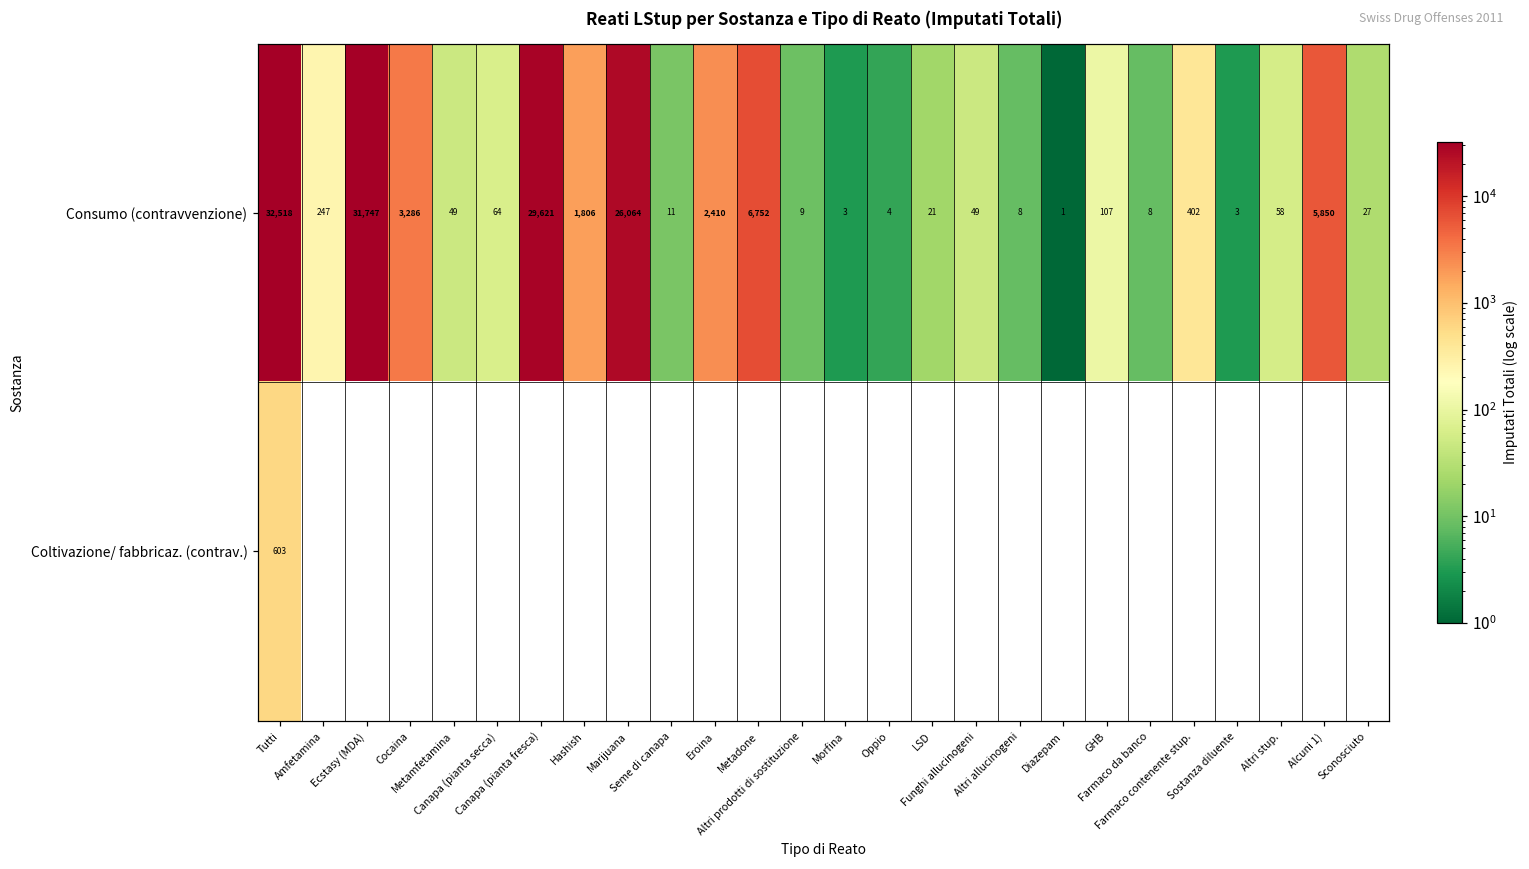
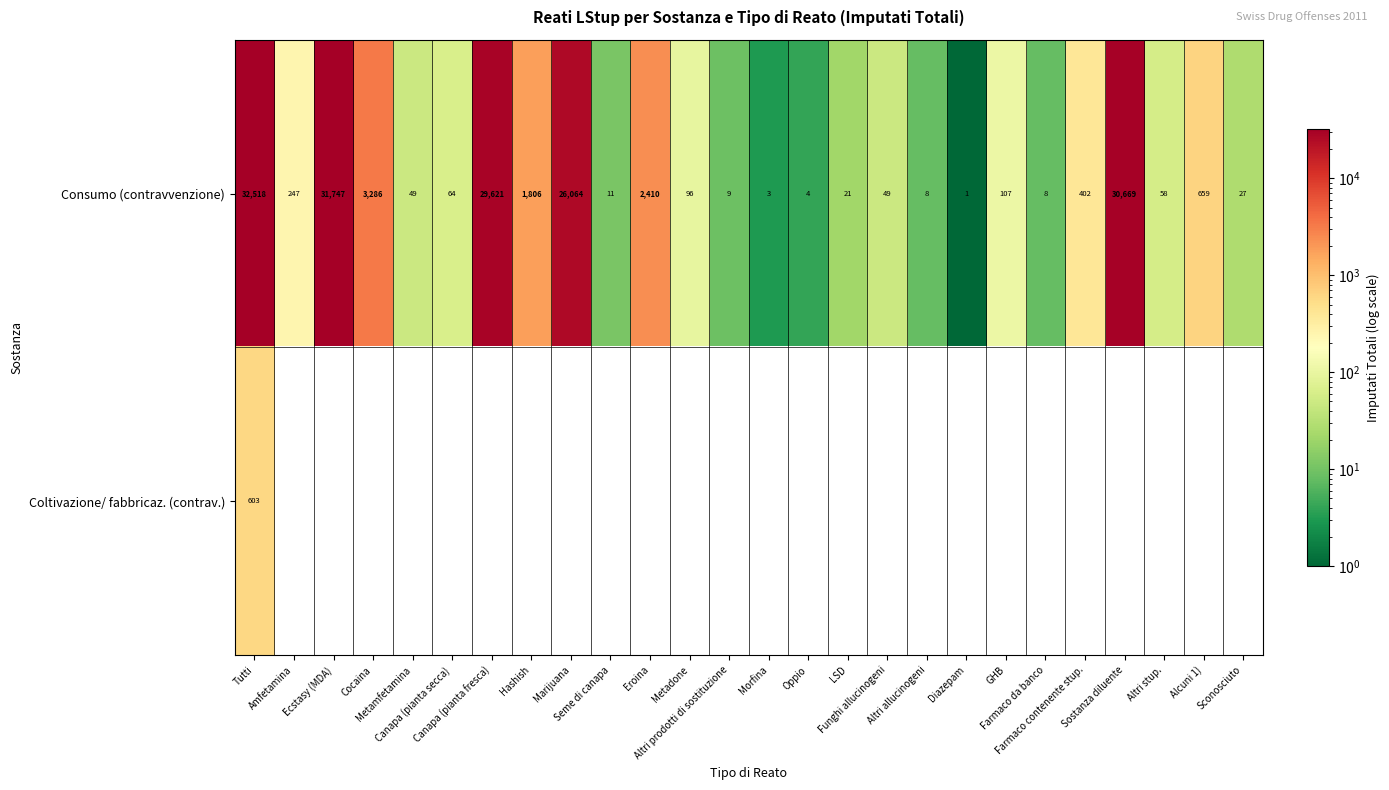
  {
    "Consumo (contravvenzione)": {
      "Tutti": "32,518",
      "Amfetamina": "247",
      "Ecstasy (MDA)": "31,747",
      "Cocaina": "3,286",
      "Metamfetamina": "49",
      "Canapa (pianta secca)": "64",
      "Canapa (pianta fresca)": "29,621",
      "Hashish": "1,806",
      "Marijuana": "26,064",
      "Seme di canapa": "11",
      "Eroina": "2,410",
-     "Metadone": "6,752",
+     "Metadone": "96",
      "Altri prodotti di sostituzione": "9",
      "Morfina": "3",
      "Oppio": "4",
      "LSD": "21",
      "Funghi allucinogeni": "49",
      "Altri allucinogeni": "8",
      "Diazepam": "1",
      "GHB": "107",
      "Farmaco da banco": "8",
      "Farmaco contenente stup.": "402",
-     "Sostanza diluente": "3",
+     "Sostanza diluente": "30,669",
      "Altri stup.": "58",
-     "Alcuni 1)": "5,850",
+     "Alcuni 1)": "659",
      "Sconosciuto": "27"
    },
    "Coltivazione/ fabbricaz. (contrav.)": {
      "Tutti": "603"
    }
  }
